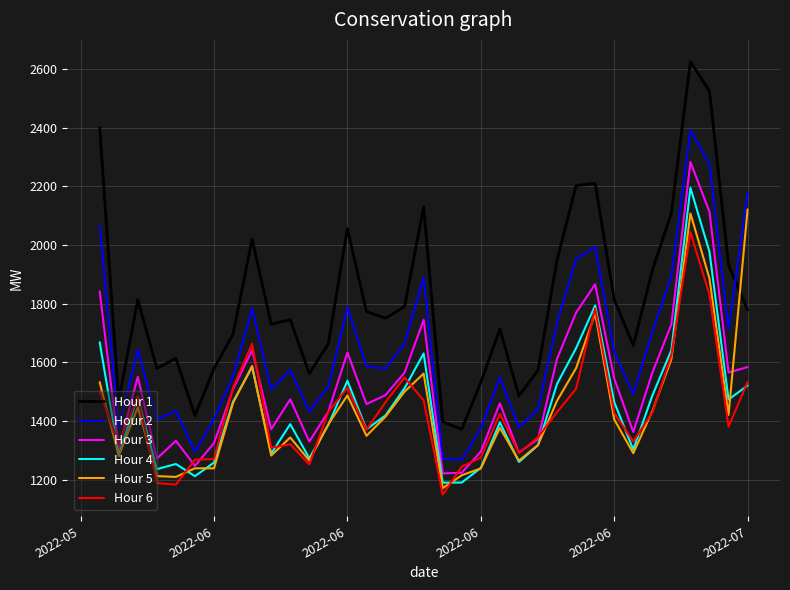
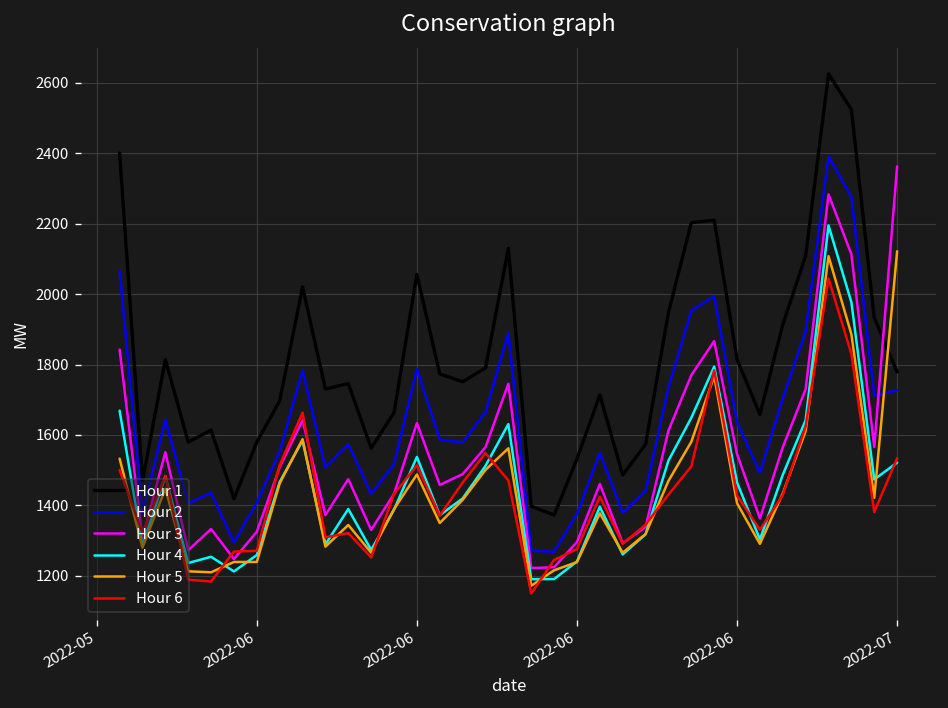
  {
    "Hour 1": {
      "2022-07": 1780
    },
    "Hour 2": {
-     "2022-07": 2180
+     "2022-07": 1730
    },
    "Hour 3": {
-     "2022-07": 1580
+     "2022-07": 2360
    },
    "Hour 4": {
      "2022-07": 1520
    },
    "Hour 5": {
      "2022-07": 2120
    },
    "Hour 6": {
      "2022-07": 1530
    }
  }
